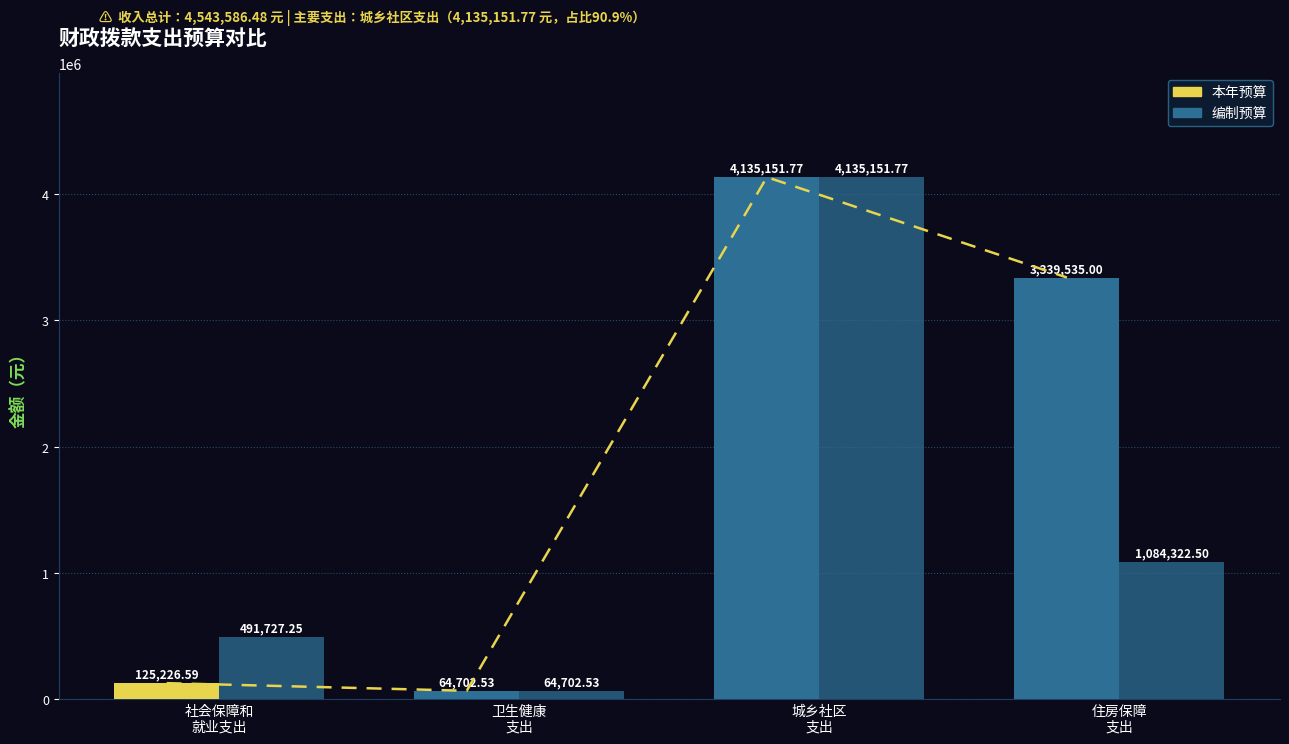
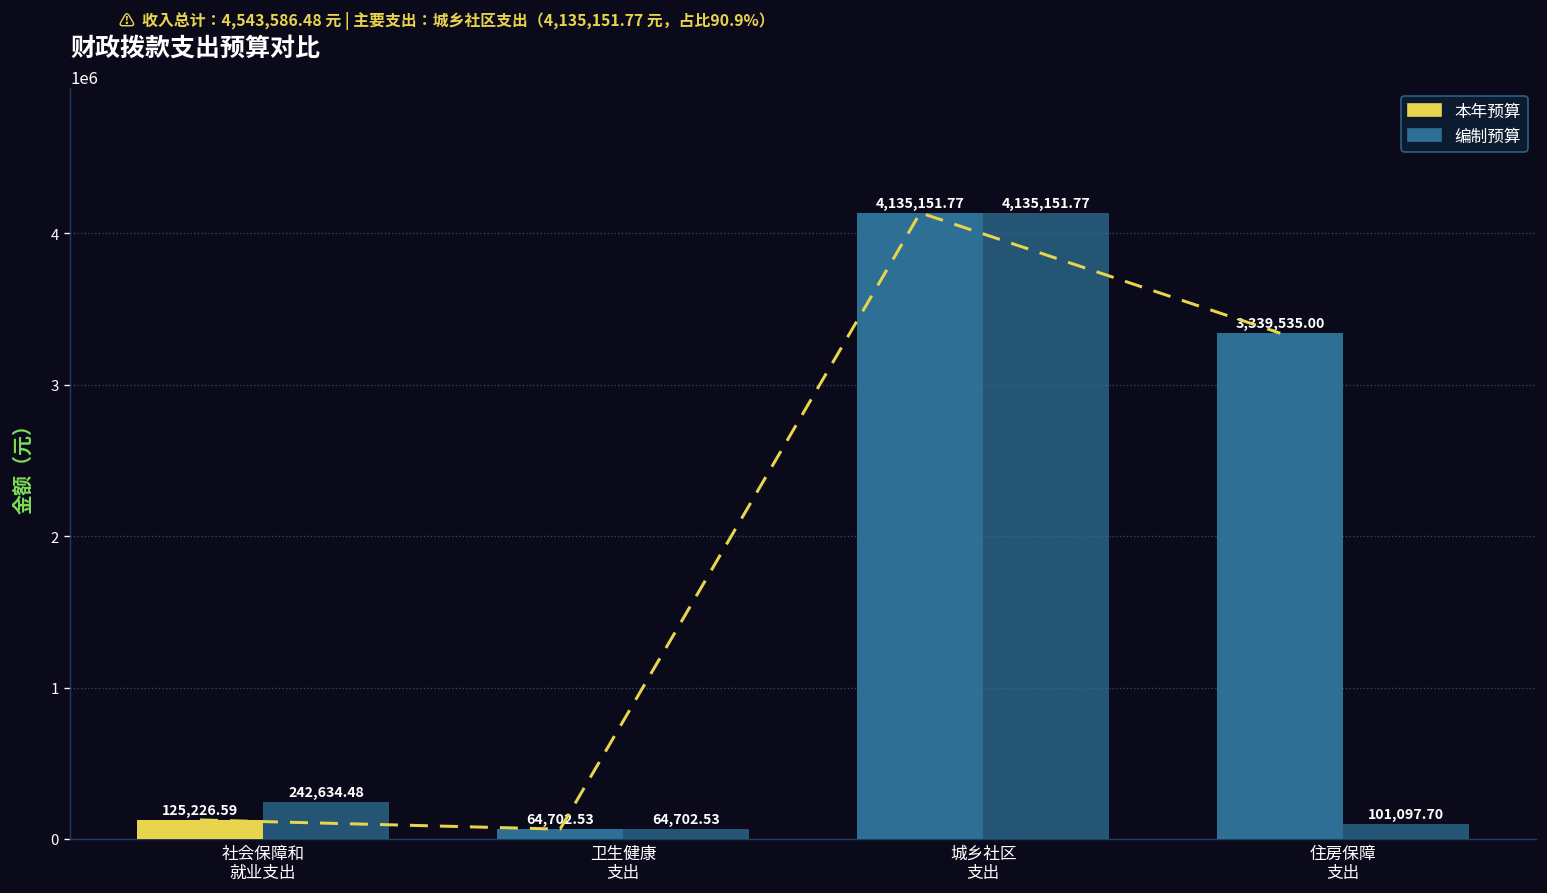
  {
    "本年预算": {
      "社会保障和 就业支出": "125,226.59",
      "卫生健康 支出": "64,702.53",
      "城乡社区 支出": "4,135,151.77",
      "住房保障 支出": "3,339,535.00"
    },
    "编制预算": {
-     "社会保障和 就业支出": "491,727.25",
+     "社会保障和 就业支出": "242,634.48",
      "卫生健康 支出": "64,702.53",
      "城乡社区 支出": "4,135,151.77",
-     "住房保障 支出": "1,084,322.50"
+     "住房保障 支出": "101,097.70"
    }
  }
